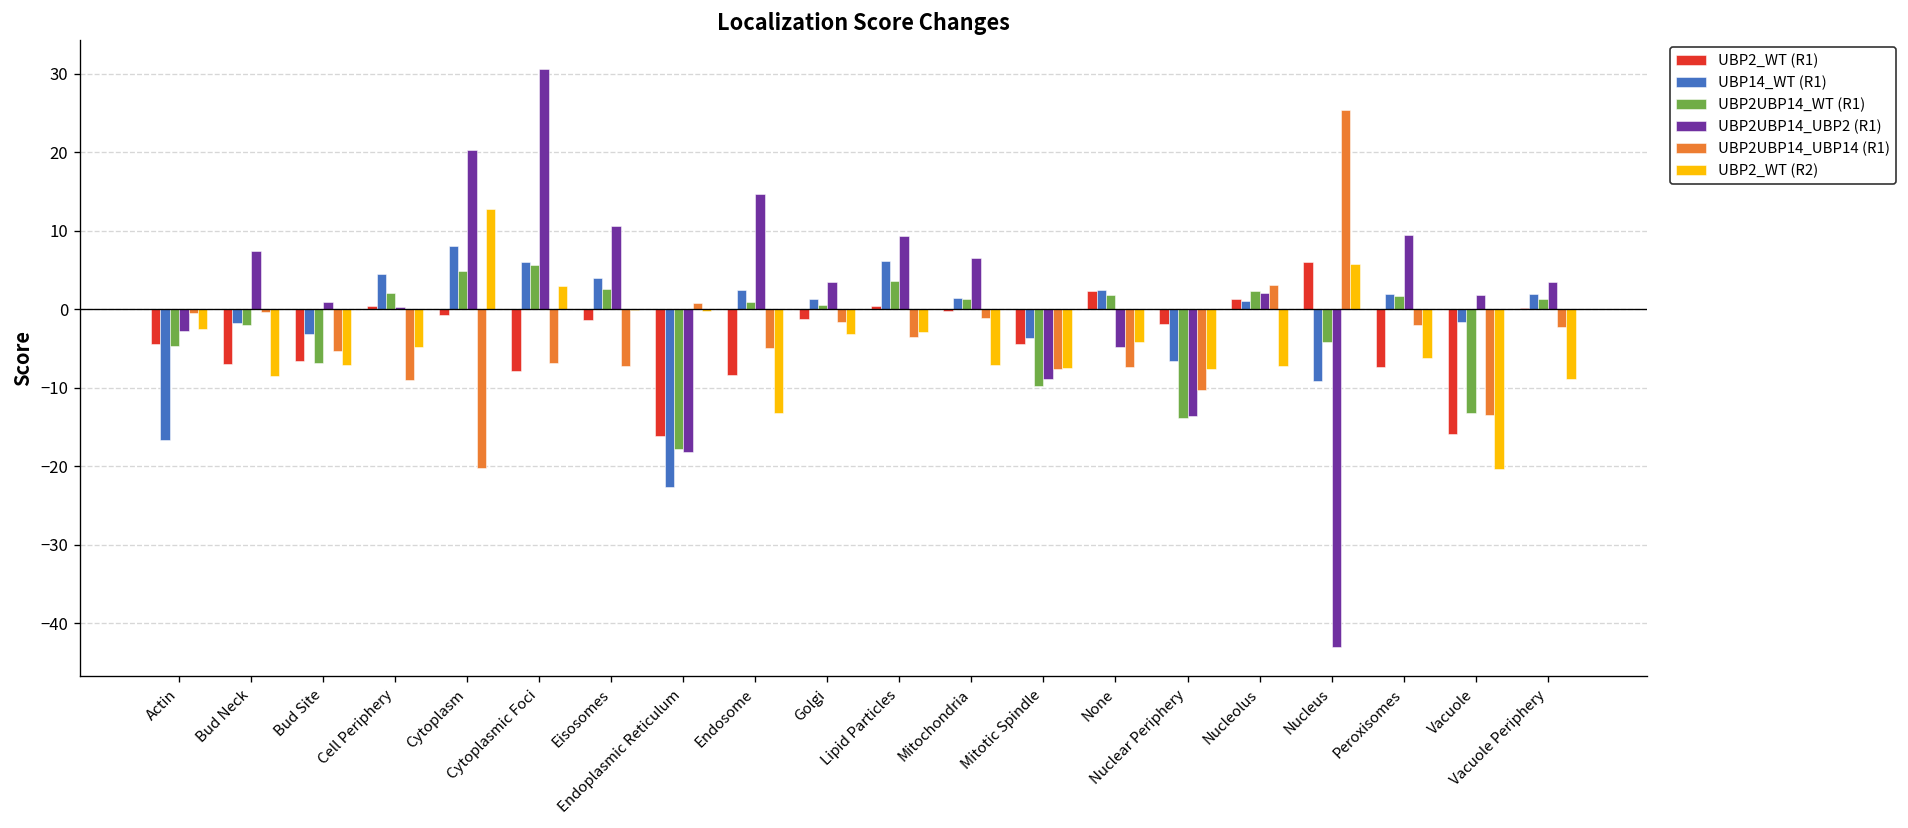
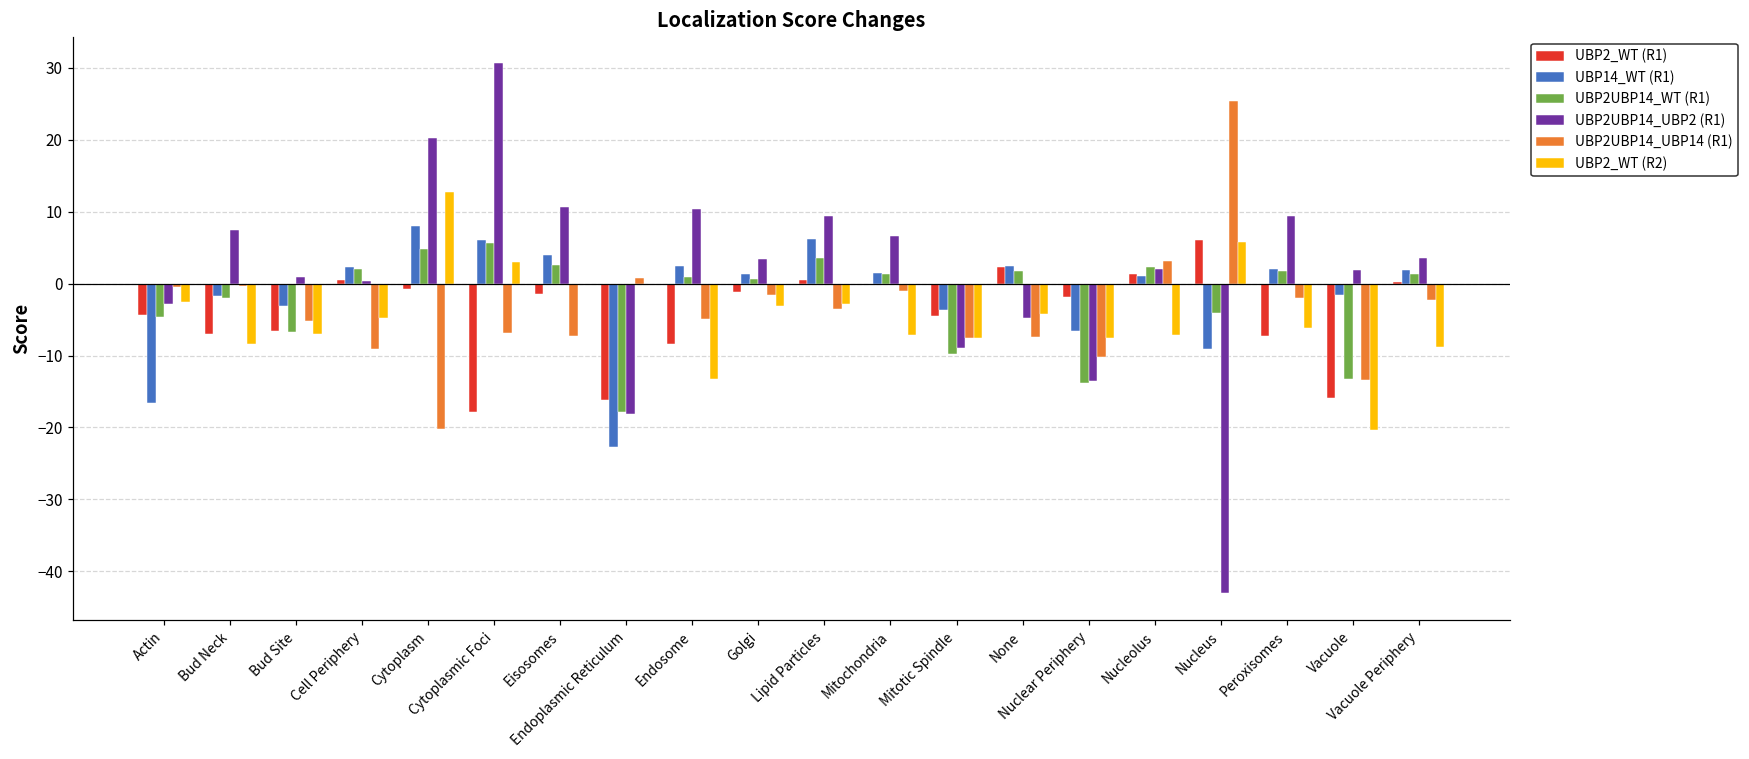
  {
    "UBP2_WT (R1)": {
      "Actin": -4,
      "Bud Neck": -7,
      "Bud Site": -7,
      "Cell Periphery": 0,
      "Cytoplasm": -1,
-     "Cytoplasmic Foci": -8,
+     "Cytoplasmic Foci": -18,
      "Eisosomes": -1,
      "Endoplasmic Reticulum": -16,
      "Endosome": -8,
      "Golgi": -1,
      "Lipid Particles": 0,
      "Mitotic Spindle": -4,
      "None": 2,
      "Nuclear Periphery": -2,
      "Nucleolus": 1,
      "Nucleus": 6,
      "Peroxisomes": -7,
      "Vacuole": -16
    },
    "UBP14_WT (R1)": {
      "Actin": -17,
      "Bud Neck": -2,
      "Bud Site": -3,
-     "Cell Periphery": 4,
+     "Cell Periphery": 2,
      "Cytoplasm": 8,
      "Cytoplasmic Foci": 6,
      "Eisosomes": 4,
      "Endoplasmic Reticulum": -23,
      "Endosome": 2,
      "Golgi": 1,
      "Lipid Particles": 6,
      "Mitochondria": 1,
      "Mitotic Spindle": -4,
      "None": 2,
      "Nuclear Periphery": -7,
      "Nucleolus": 1,
      "Nucleus": -9,
      "Peroxisomes": 2,
      "Vacuole": -2,
      "Vacuole Periphery": 2
    },
    "UBP2UBP14_WT (R1)": {
      "Actin": -5,
      "Bud Neck": -2,
      "Bud Site": -7,
      "Cell Periphery": 2,
      "Cytoplasm": 5,
      "Cytoplasmic Foci": 6,
      "Eisosomes": 3,
      "Endoplasmic Reticulum": -18,
      "Endosome": 1,
      "Golgi": 1,
      "Lipid Particles": 4,
      "Mitochondria": 1,
      "Mitotic Spindle": -10,
      "None": 2,
      "Nuclear Periphery": -14,
      "Nucleolus": 2,
      "Nucleus": -4,
      "Peroxisomes": 2,
      "Vacuole": -13,
      "Vacuole Periphery": 1
    },
    "UBP2UBP14_UBP2 (R1)": {
      "Actin": -3,
      "Bud Neck": 7,
      "Bud Site": 1,
      "Cytoplasm": 20,
      "Cytoplasmic Foci": 31,
      "Eisosomes": 11,
      "Endoplasmic Reticulum": -18,
-     "Endosome": 15,
+     "Endosome": 10,
      "Golgi": 3,
      "Lipid Particles": 9,
      "Mitochondria": 7,
      "Mitotic Spindle": -9,
      "None": -5,
      "Nuclear Periphery": -14,
      "Nucleolus": 2,
      "Nucleus": -43,
      "Peroxisomes": 9,
      "Vacuole": 2,
      "Vacuole Periphery": 4
    },
    "UBP2UBP14_UBP14 (R1)": {
      "Actin": -1,
      "Bud Site": -5,
      "Cell Periphery": -9,
      "Cytoplasm": -20,
      "Cytoplasmic Foci": -7,
      "Eisosomes": -7,
      "Endoplasmic Reticulum": 1,
      "Endosome": -5,
      "Golgi": -2,
      "Lipid Particles": -4,
      "Mitochondria": -1,
      "Mitotic Spindle": -8,
      "None": -7,
      "Nuclear Periphery": -10,
      "Nucleolus": 3,
      "Nucleus": 25,
      "Peroxisomes": -2,
      "Vacuole": -13,
      "Vacuole Periphery": -2
    },
    "UBP2_WT (R2)": {
      "Actin": -3,
      "Bud Neck": -8,
      "Bud Site": -7,
      "Cell Periphery": -5,
      "Cytoplasm": 13,
      "Cytoplasmic Foci": 3,
      "Endosome": -13,
      "Golgi": -3,
      "Lipid Particles": -3,
      "Mitochondria": -7,
      "Mitotic Spindle": -8,
      "None": -4,
      "Nuclear Periphery": -8,
      "Nucleolus": -7,
      "Nucleus": 6,
      "Peroxisomes": -6,
      "Vacuole": -20,
      "Vacuole Periphery": -9
    }
  }
